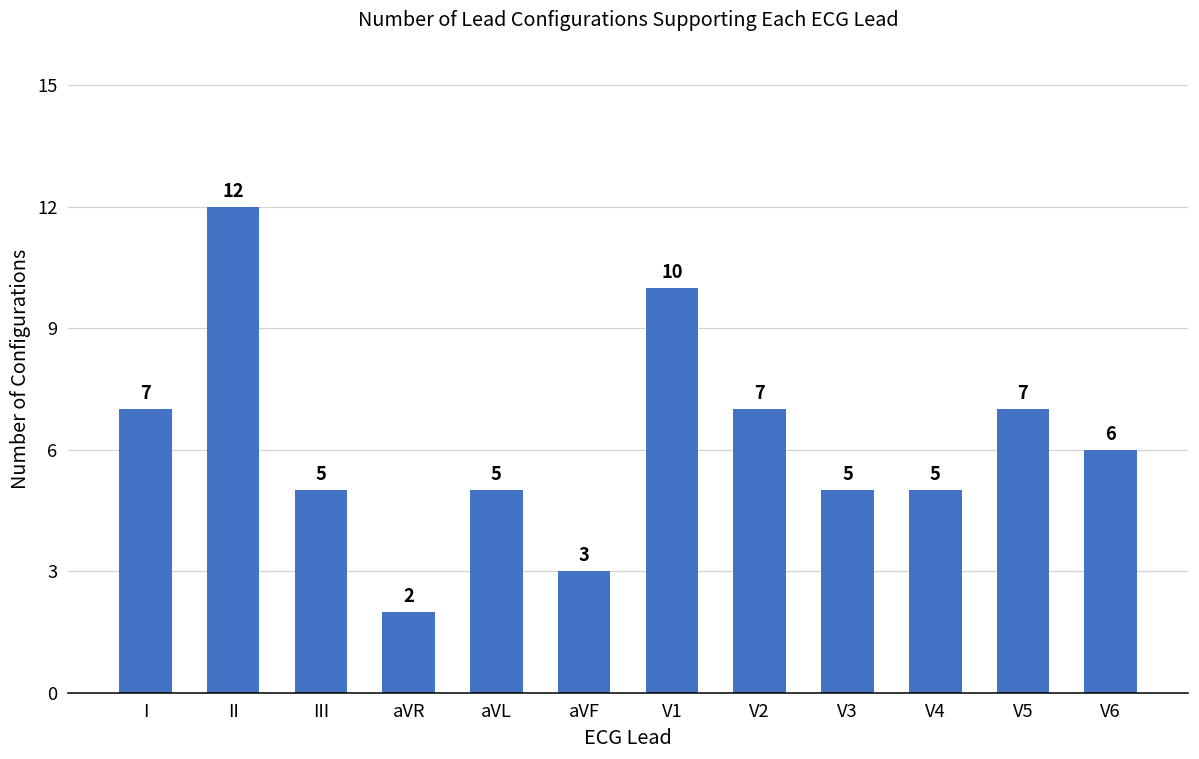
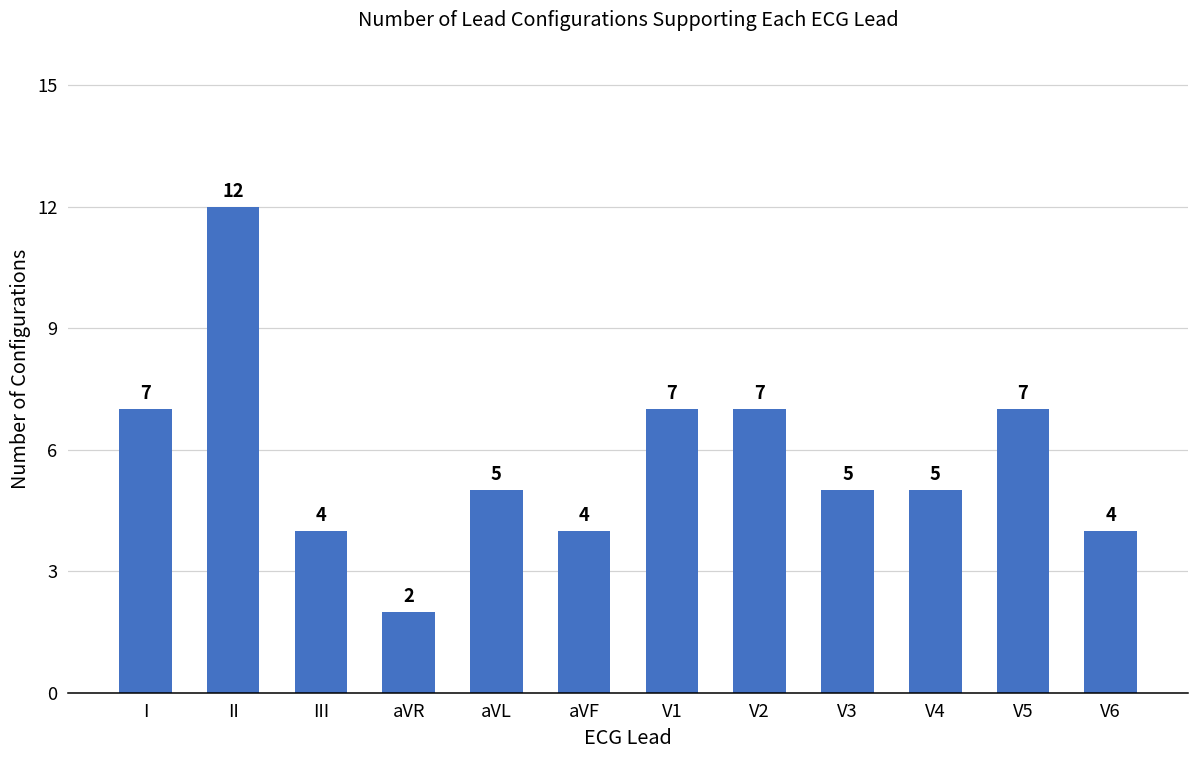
  {
    "I": 7,
    "II": 12,
-   "III": 5,
+   "III": 4,
    "aVR": 2,
    "aVL": 5,
-   "aVF": 3,
-   "V1": 10,
+   "aVF": 4,
+   "V1": 7,
    "V2": 7,
    "V3": 5,
    "V4": 5,
    "V5": 7,
-   "V6": 6
+   "V6": 4
  }
